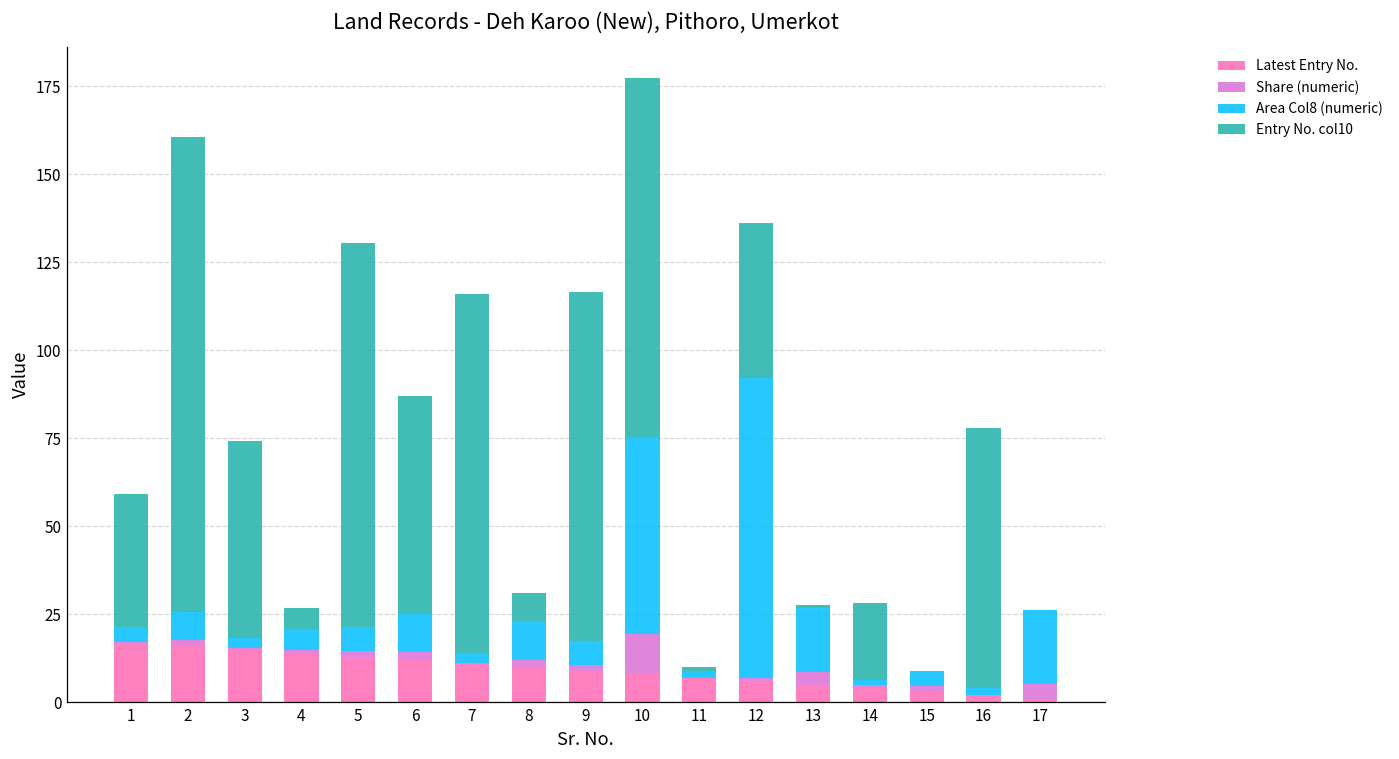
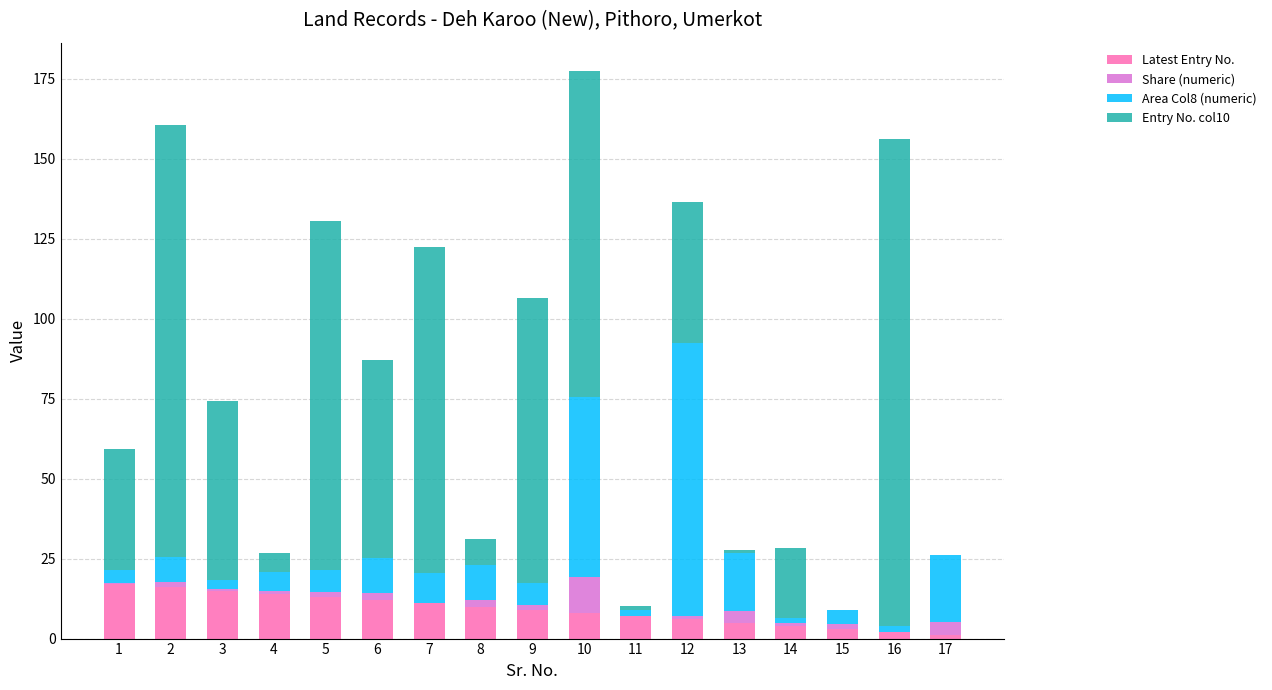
  {
    "Area Col8 (numeric)": {
      "1": 4,
      "2": 8,
      "3": 3,
      "4": 6,
      "5": 7,
      "6": 11,
-     "7": 3,
+     "7": 9,
      "8": 11,
      "9": 7,
      "10": 56,
      "11": 2,
      "12": 85,
      "13": 18,
      "14": 1,
      "15": 4,
      "16": 2,
      "17": 21
    },
    "Entry No. col10": {
      "1": 38,
      "2": 135,
      "3": 56,
      "4": 6,
      "5": 109,
      "6": 62,
      "7": 102,
      "8": 8,
-     "9": 99,
+     "9": 89,
      "10": 102,
      "11": 1,
      "12": 44,
      "13": 1,
      "14": 22,
      "15": 0,
-     "16": 74,
+     "16": 152,
      "17": 0
    }
  }
